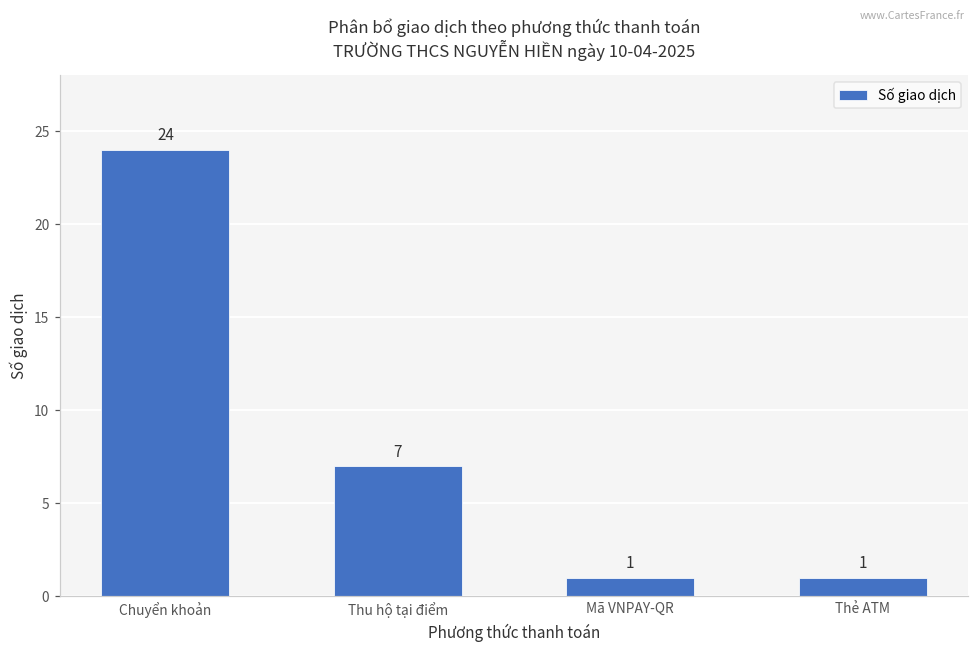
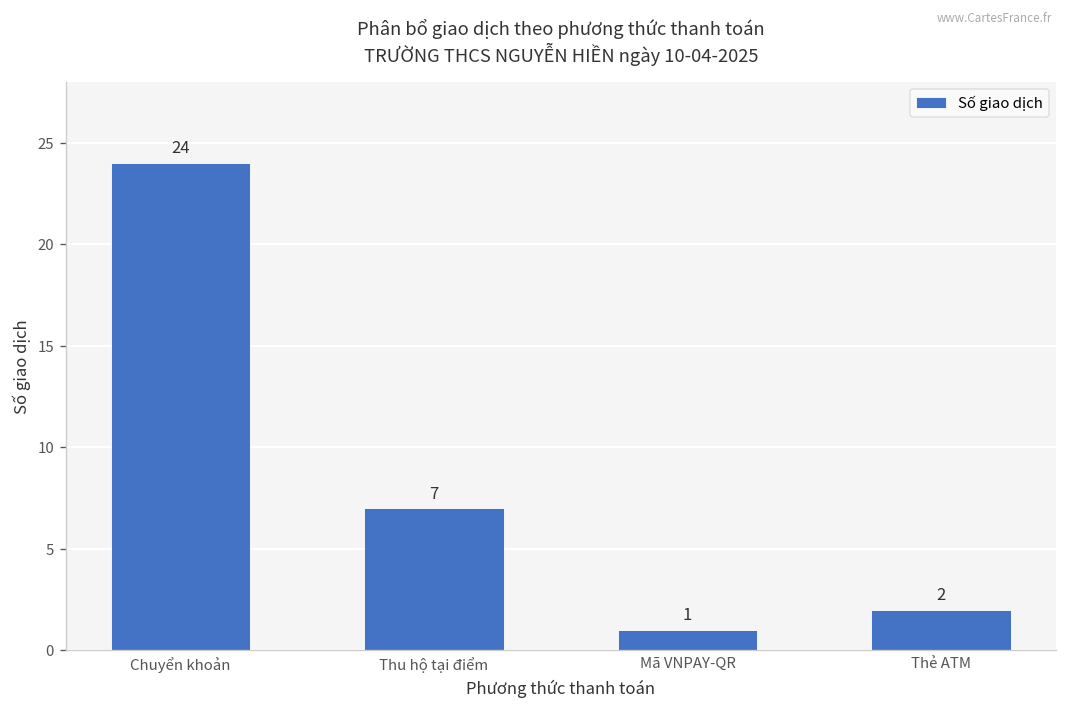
  {
    "Chuyển khoản": 24,
    "Thu hộ tại điểm": 7,
    "Mã VNPAY-QR": 1,
-   "Thẻ ATM": 1
+   "Thẻ ATM": 2
  }
